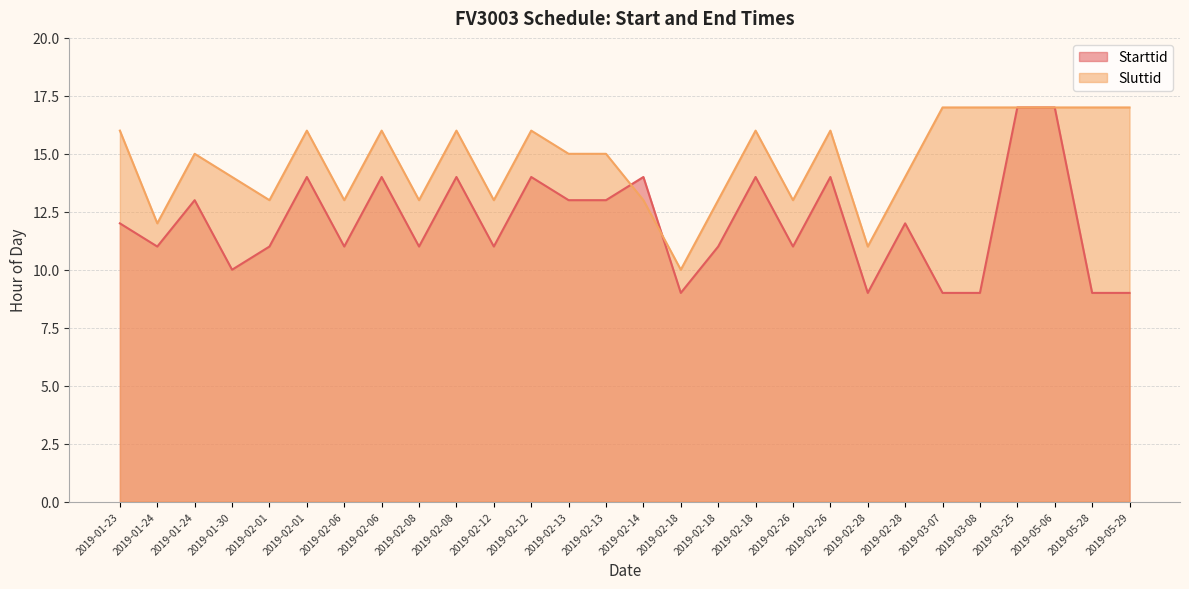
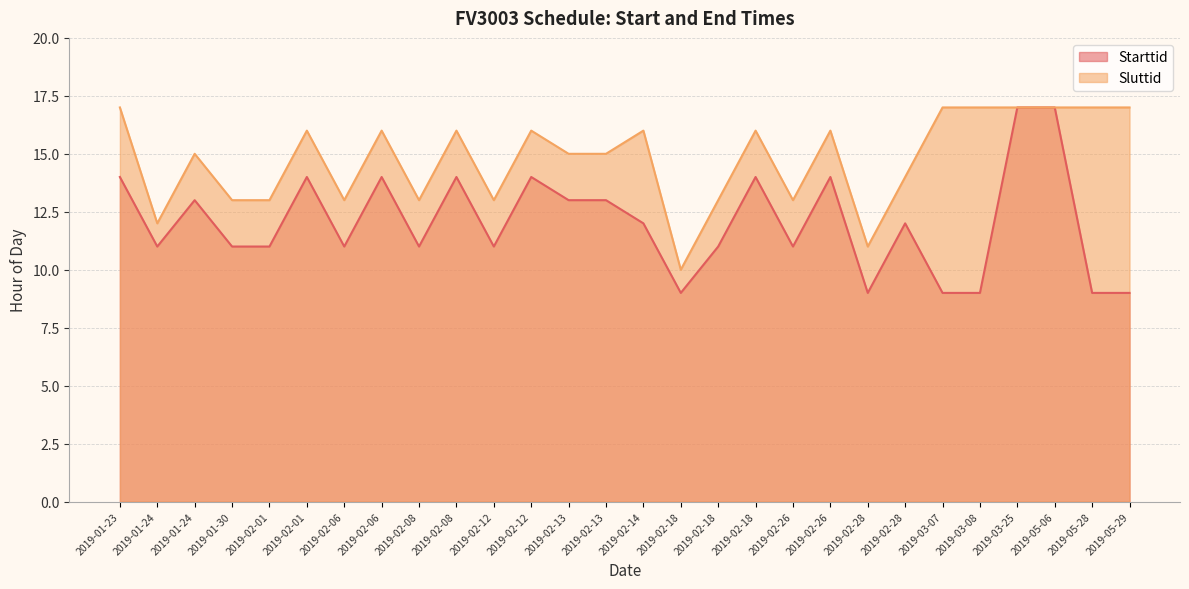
  {
    "Starttid": {
-     "2019-01-23": 12,
-     "2019-01-30": 10,
-     "2019-02-14": 14,
+     "2019-01-23": 14,
+     "2019-01-30": 11,
+     "2019-02-14": 12,
      "2019-03-07": 9,
      "2019-03-08": 9,
      "2019-05-28": 9,
      "2019-05-29": 9
    },
    "Sluttid": {
-     "2019-01-23": 16,
-     "2019-01-30": 14,
-     "2019-02-14": 13,
+     "2019-01-23": 17,
+     "2019-01-30": 13,
+     "2019-02-14": 16,
      "2019-03-07": 17,
      "2019-03-08": 17,
      "2019-05-28": 17,
      "2019-05-29": 17
    }
  }
